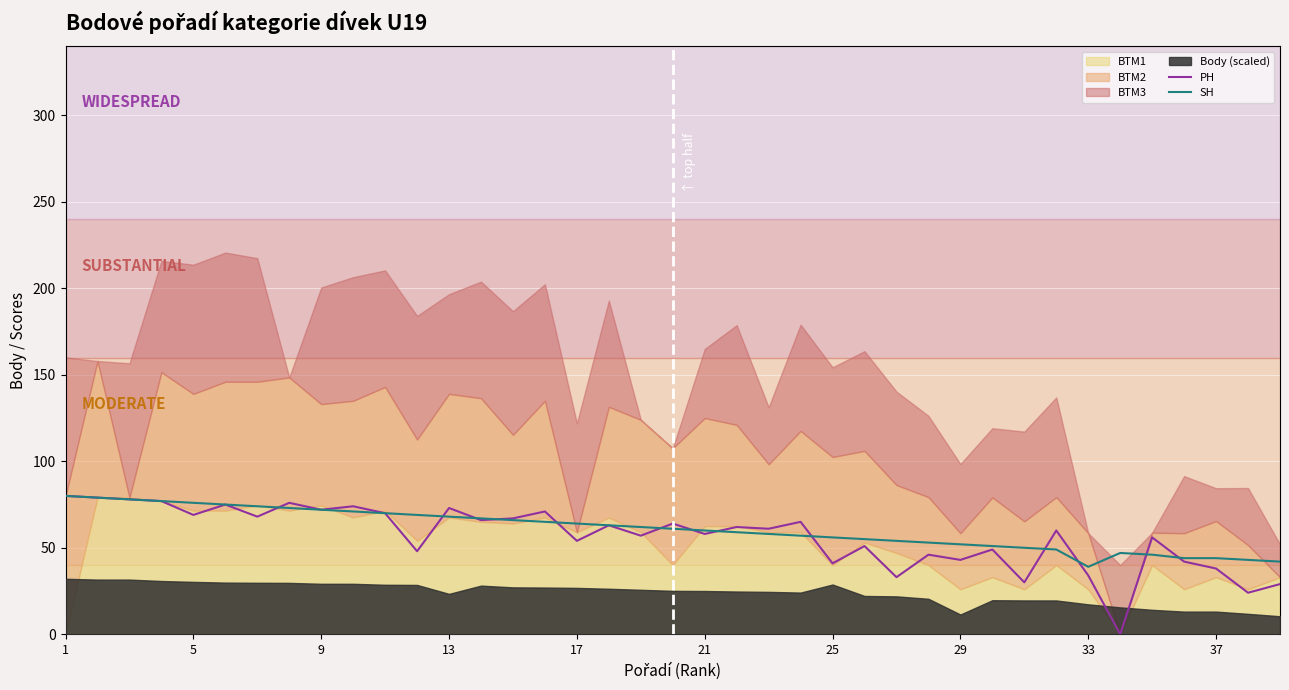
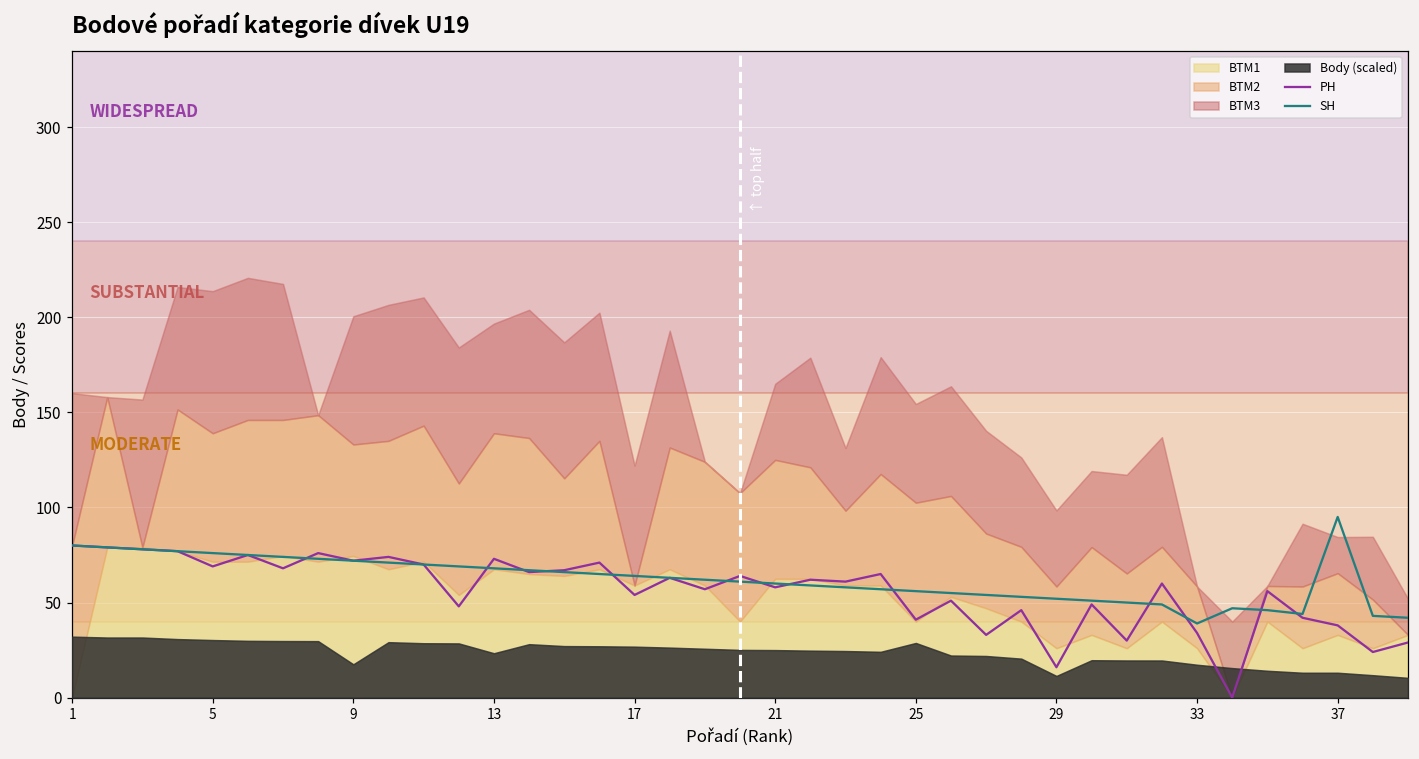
  {
    "PH": {
      "5": 69,
      "13": 73,
      "17": 54,
      "21": 58,
-     "29": 43,
+     "29": 16,
      "33": 34,
      "37": 38
    },
    "SH": {
      "5": 76,
      "17": 64,
      "21": 60,
      "25": 56,
      "29": 52,
      "33": 39,
-     "37": 44
+     "37": 95
    },
    "Body (scaled)": {
      "1": 32,
      "5": 30,
-     "9": 29,
+     "9": 18,
      "13": 23,
      "17": 27,
      "21": 25,
      "25": 29,
      "29": 11,
      "33": 17,
      "37": 13
    }
  }
